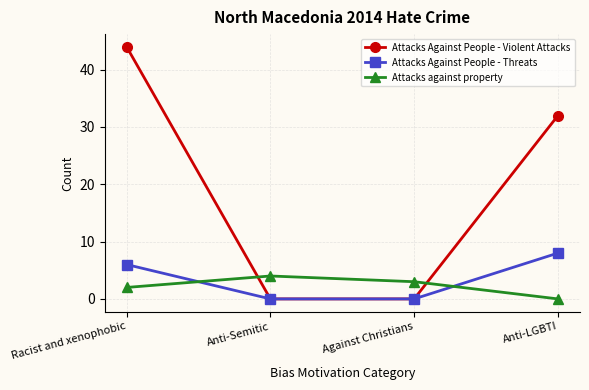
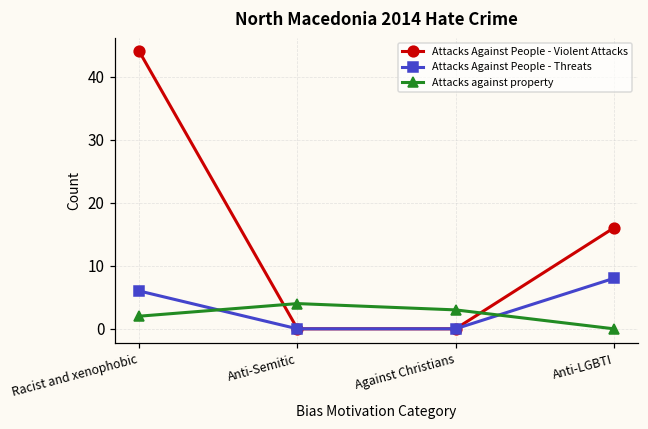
  {
    "Attacks Against People - Violent Attacks": {
      "Racist and xenophobic": 44,
-     "Anti-LGBTI": 32
+     "Anti-LGBTI": 16
    },
    "Attacks Against People - Threats": {
      "Racist and xenophobic": 6,
      "Anti-LGBTI": 8
    },
    "Attacks against property": {
      "Racist and xenophobic": 2,
      "Anti-Semitic": 4,
      "Against Christians": 3,
      "Anti-LGBTI": 0
    }
  }
